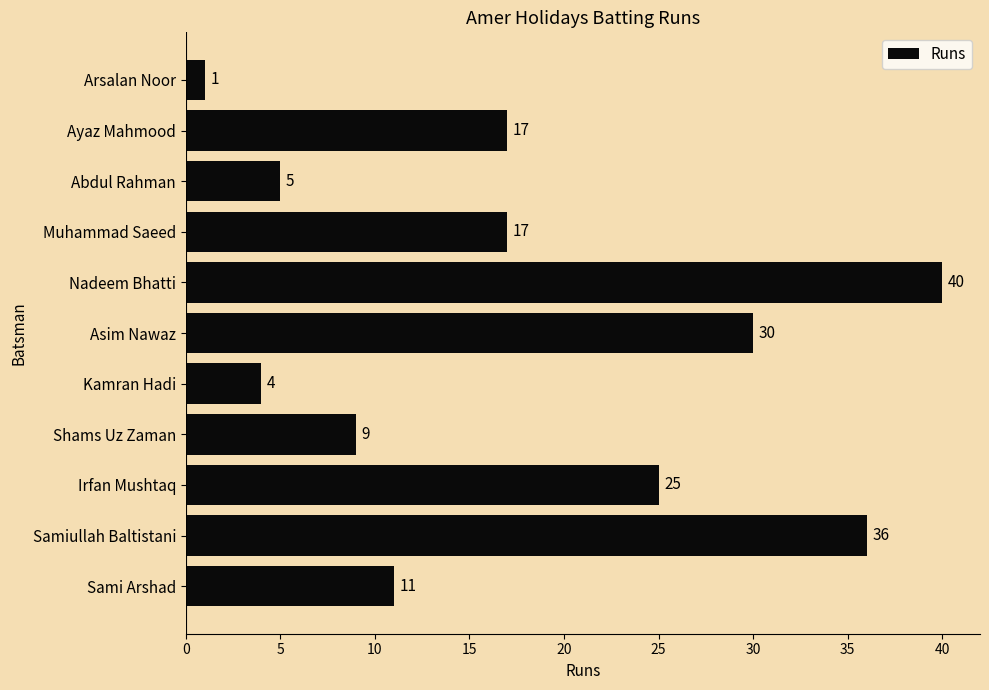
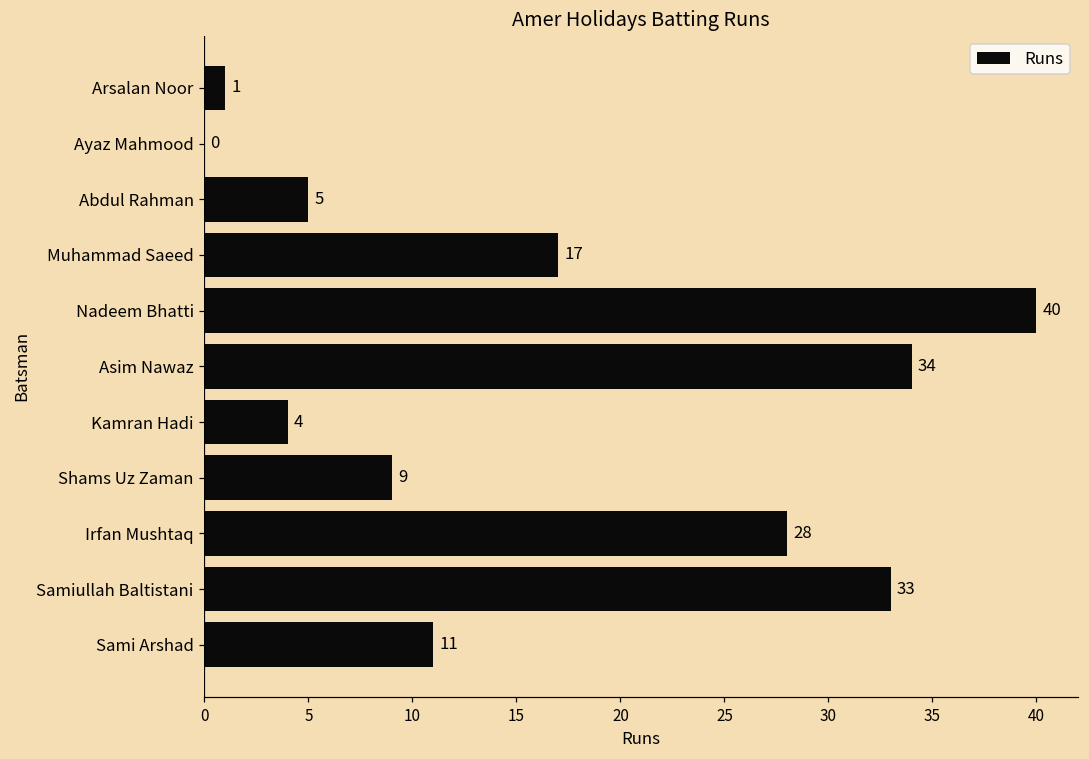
  {
    "Arsalan Noor": 1,
-   "Ayaz Mahmood": 17,
+   "Ayaz Mahmood": 0,
    "Abdul Rahman": 5,
    "Muhammad Saeed": 17,
    "Nadeem Bhatti": 40,
-   "Asim Nawaz": 30,
+   "Asim Nawaz": 34,
    "Kamran Hadi": 4,
    "Shams Uz Zaman": 9,
-   "Irfan Mushtaq": 25,
-   "Samiullah Baltistani": 36,
+   "Irfan Mushtaq": 28,
+   "Samiullah Baltistani": 33,
    "Sami Arshad": 11
  }
